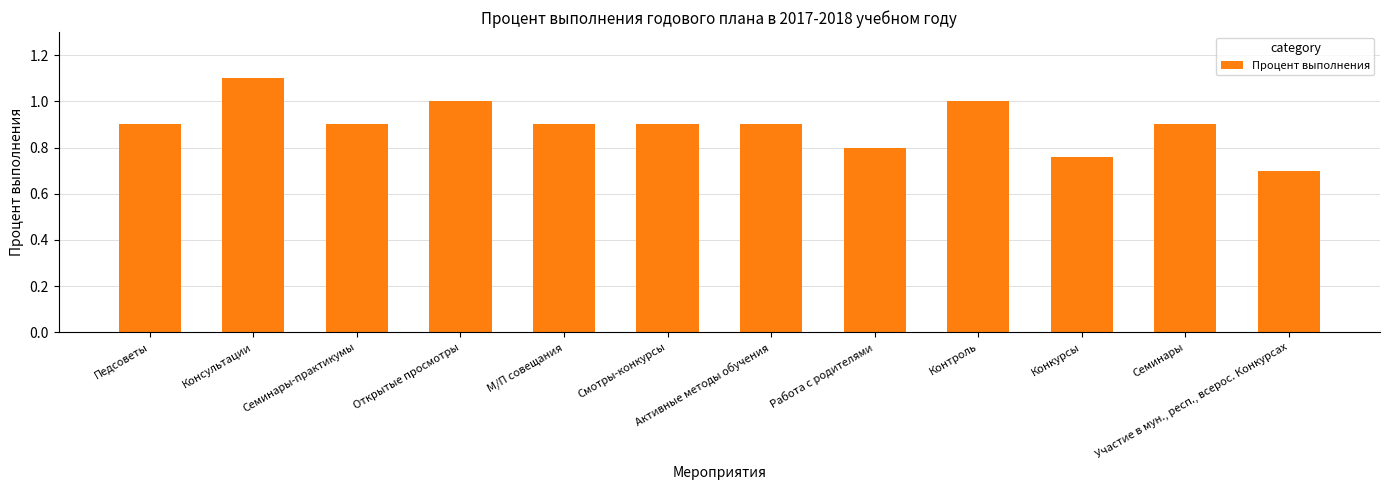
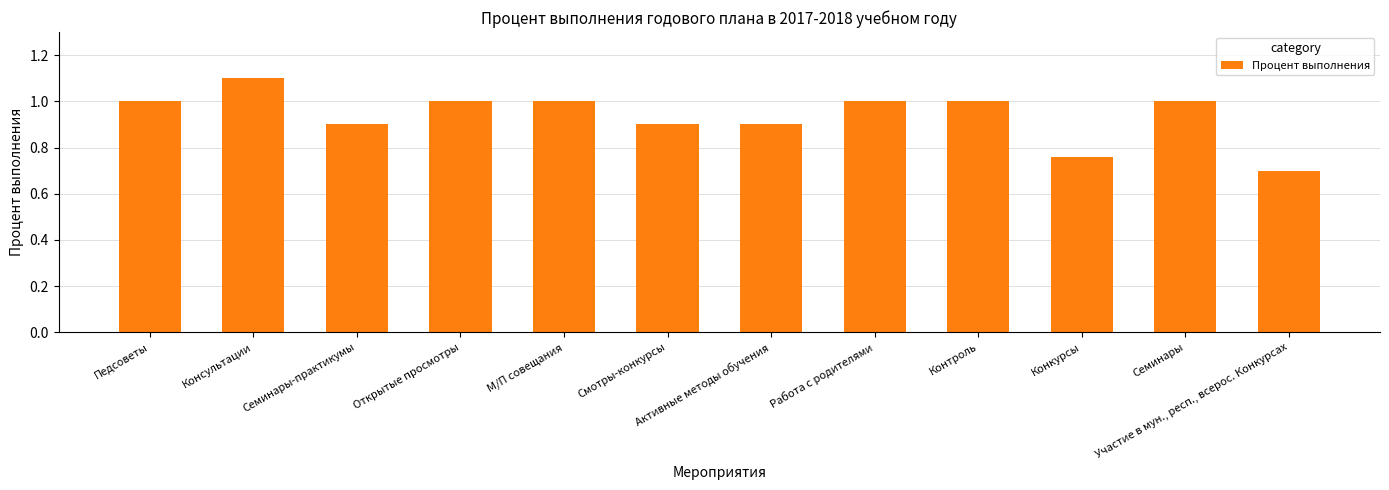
  {
-   "Педсоветы": 0.9,
+   "Педсоветы": 1.0,
    "Консультации": 1.1,
    "Семинары-практикумы": 0.9,
    "Открытые просмотры": 1.0,
-   "М/П совещания": 0.9,
+   "М/П совещания": 1.0,
    "Смотры-конкурсы": 0.9,
    "Активные методы обучения": 0.9,
-   "Работа с родителями": 0.8,
+   "Работа с родителями": 1.0,
    "Контроль": 1.0,
    "Конкурсы": 0.76,
-   "Семинары": 0.9,
+   "Семинары": 1.0,
    "Участие в мун., респ., всерос. Конкурсах": 0.7
  }
